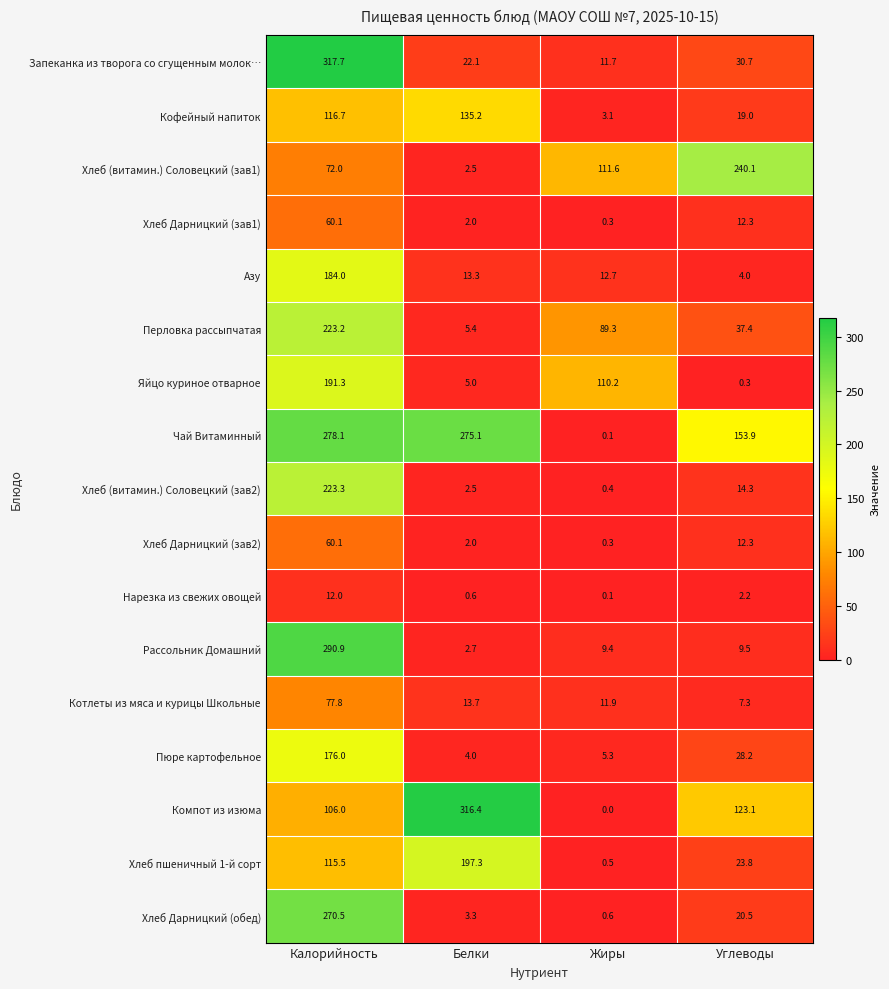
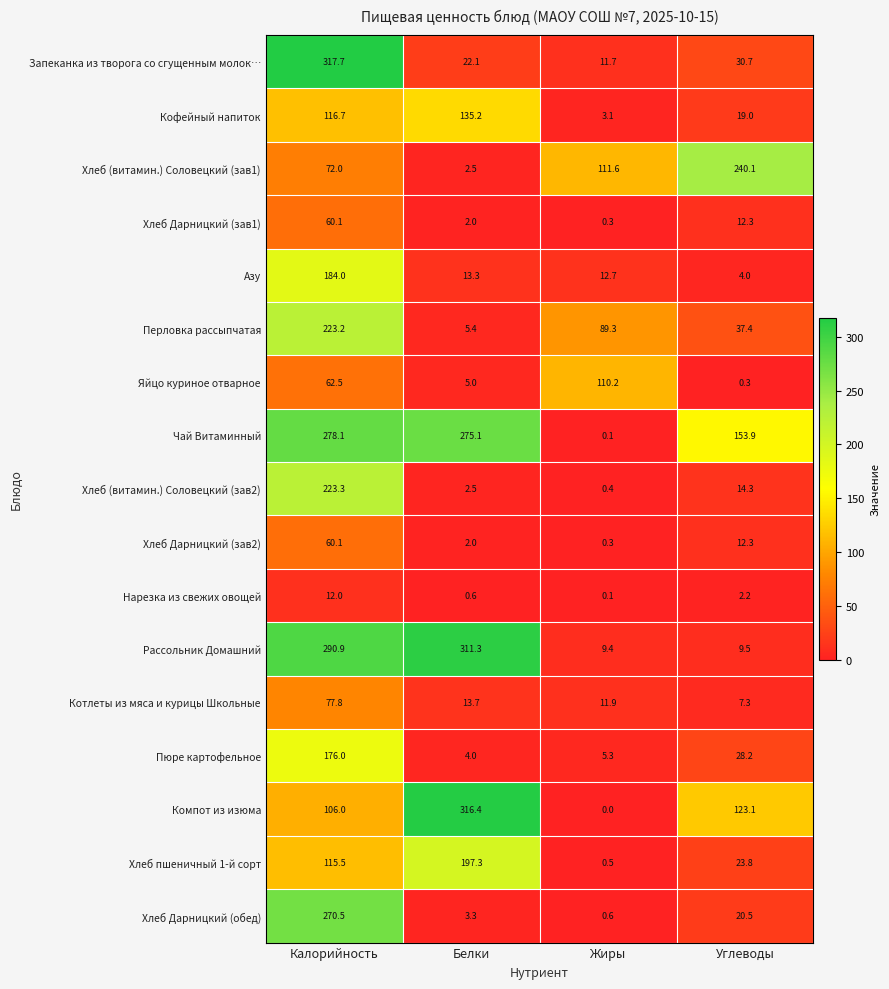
  {
    "Запеканка из творога со сгущенным молок…": {
      "Калорийность": 317.7,
      "Белки": 22.1,
      "Жиры": 11.7,
      "Углеводы": 30.7
    },
    "Кофейный напиток": {
      "Калорийность": 116.7,
      "Белки": 135.2,
      "Жиры": 3.1,
      "Углеводы": 19.0
    },
    "Хлеб (витамин.) Соловецкий (зав1)": {
      "Калорийность": 72.0,
      "Белки": 2.5,
      "Жиры": 111.6,
      "Углеводы": 240.1
    },
    "Хлеб Дарницкий (зав1)": {
      "Калорийность": 60.1,
      "Белки": 2.0,
      "Жиры": 0.3,
      "Углеводы": 12.3
    },
    "Азу": {
      "Калорийность": 184.0,
      "Белки": 13.3,
      "Жиры": 12.7,
      "Углеводы": 4.0
    },
    "Перловка рассыпчатая": {
      "Калорийность": 223.2,
      "Белки": 5.4,
      "Жиры": 89.3,
      "Углеводы": 37.4
    },
    "Яйцо куриное отварное": {
-     "Калорийность": 191.3,
+     "Калорийность": 62.5,
      "Белки": 5.0,
      "Жиры": 110.2,
      "Углеводы": 0.3
    },
    "Чай Витаминный": {
      "Калорийность": 278.1,
      "Белки": 275.1,
      "Жиры": 0.1,
      "Углеводы": 153.9
    },
    "Хлеб (витамин.) Соловецкий (зав2)": {
      "Калорийность": 223.3,
      "Белки": 2.5,
      "Жиры": 0.4,
      "Углеводы": 14.3
    },
    "Хлеб Дарницкий (зав2)": {
      "Калорийность": 60.1,
      "Белки": 2.0,
      "Жиры": 0.3,
      "Углеводы": 12.3
    },
    "Нарезка из свежих овощей": {
      "Калорийность": 12.0,
      "Белки": 0.6,
      "Жиры": 0.1,
      "Углеводы": 2.2
    },
    "Рассольник Домашний": {
      "Калорийность": 290.9,
-     "Белки": 2.7,
+     "Белки": 311.3,
      "Жиры": 9.4,
      "Углеводы": 9.5
    },
    "Котлеты из мяса и курицы Школьные": {
      "Калорийность": 77.8,
      "Белки": 13.7,
      "Жиры": 11.9,
      "Углеводы": 7.3
    },
    "Пюре картофельное": {
      "Калорийность": 176.0,
      "Белки": 4.0,
      "Жиры": 5.3,
      "Углеводы": 28.2
    },
    "Компот из изюма": {
      "Калорийность": 106.0,
      "Белки": 316.4,
      "Жиры": 0.0,
      "Углеводы": 123.1
    },
    "Хлеб пшеничный 1-й сорт": {
      "Калорийность": 115.5,
      "Белки": 197.3,
      "Жиры": 0.5,
      "Углеводы": 23.8
    },
    "Хлеб Дарницкий (обед)": {
      "Калорийность": 270.5,
      "Белки": 3.3,
      "Жиры": 0.6,
      "Углеводы": 20.5
    }
  }
